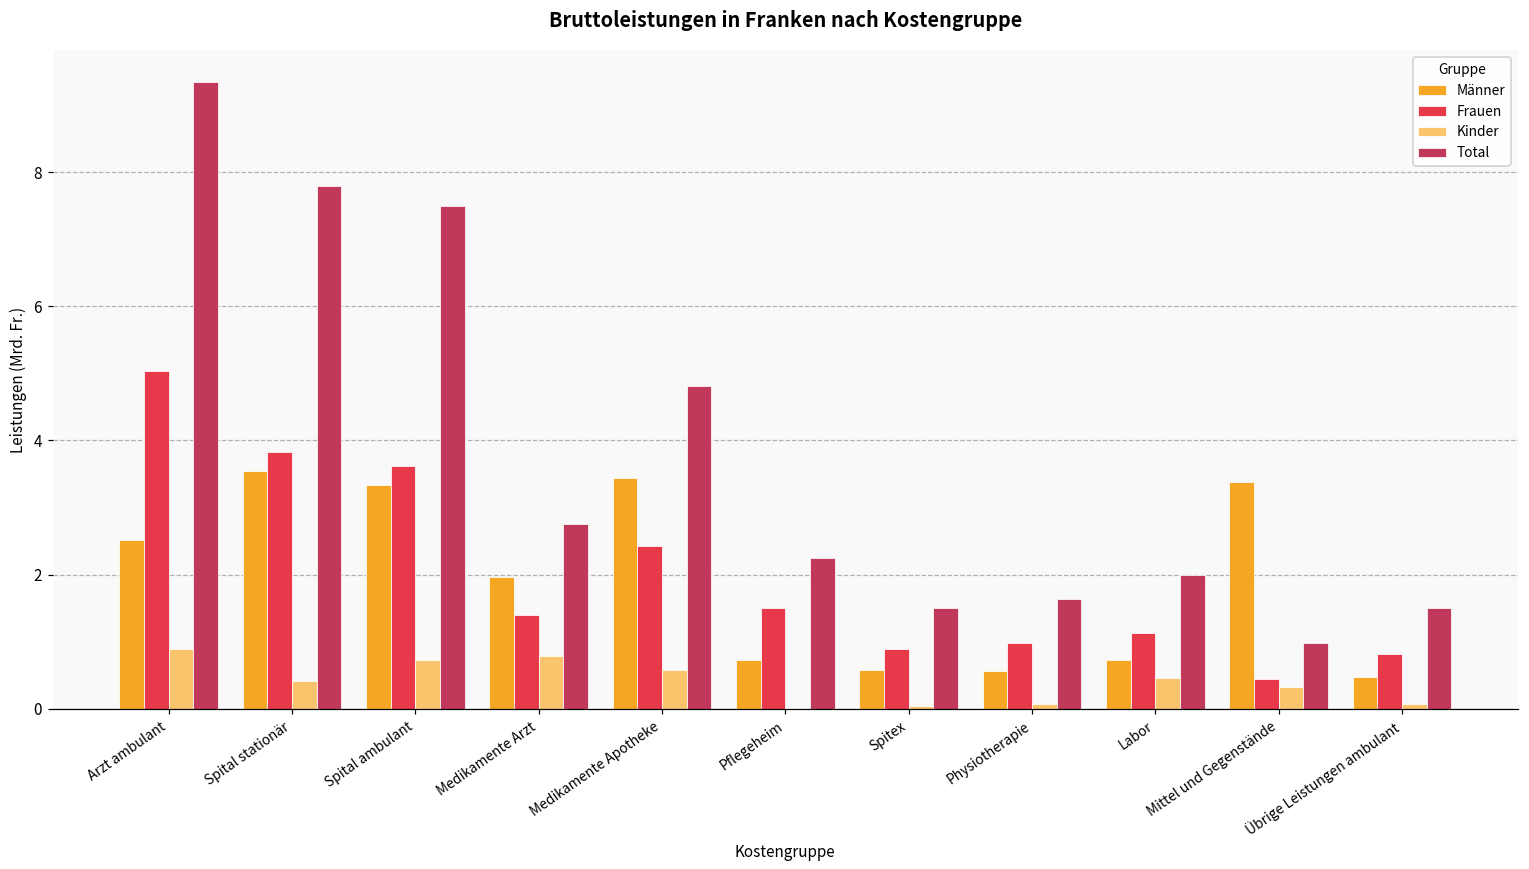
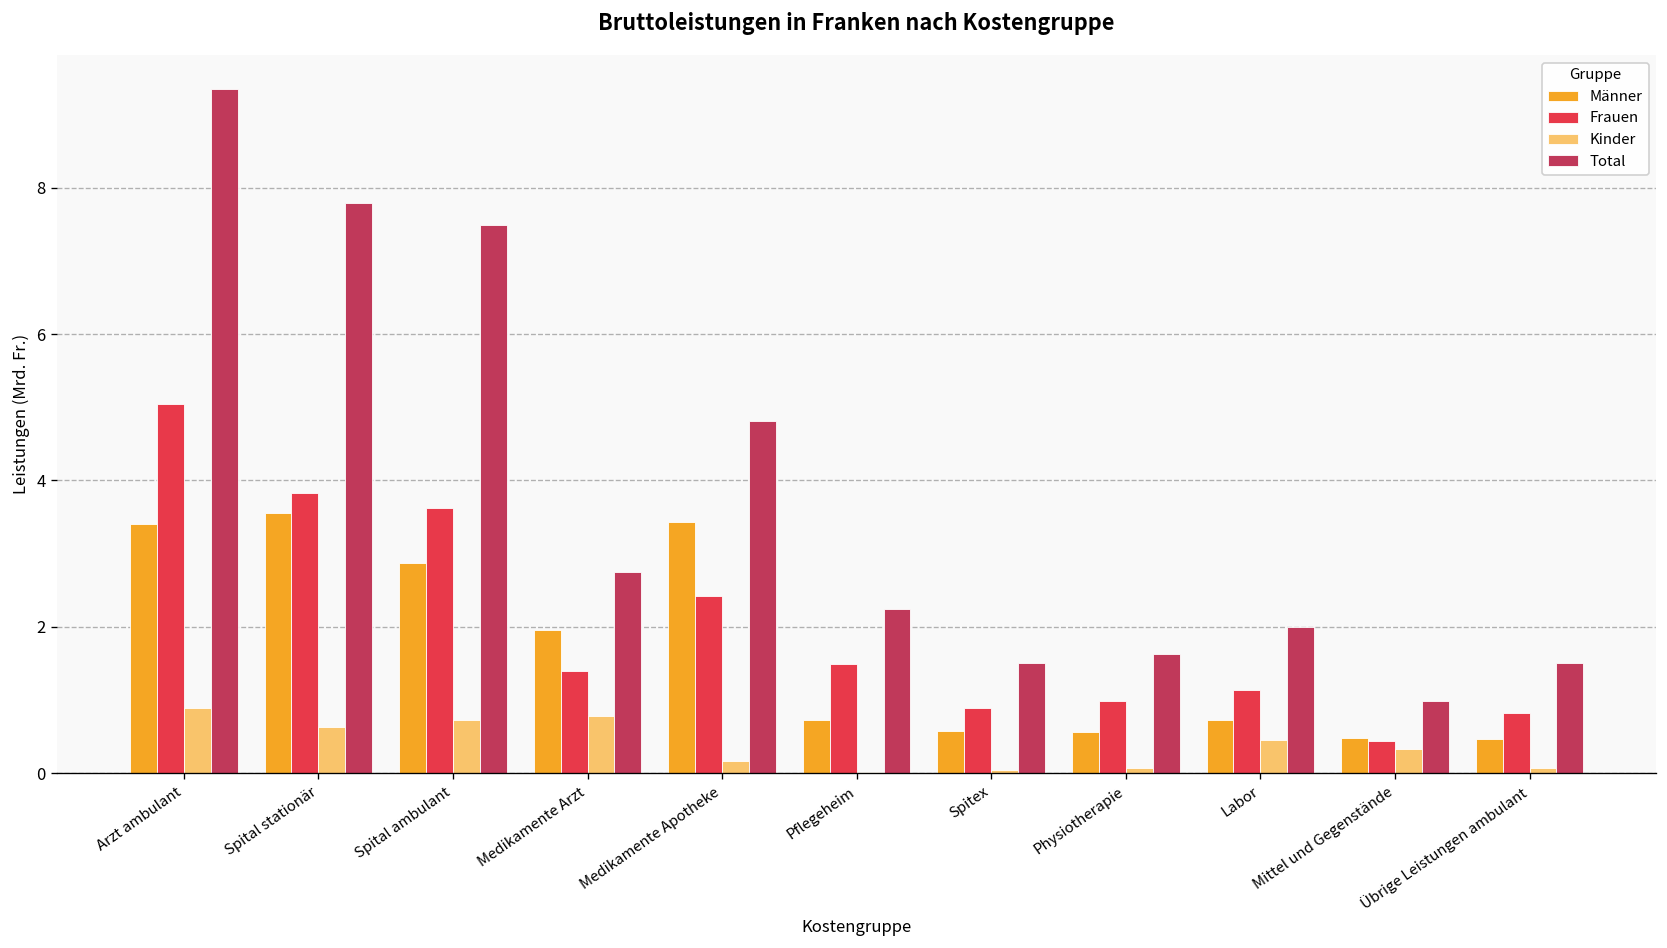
  {
    "Männer": {
-     "Arzt ambulant": 2.5,
+     "Arzt ambulant": 3.4,
      "Spital stationär": 3.6,
-     "Spital ambulant": 3.3,
+     "Spital ambulant": 2.9,
      "Medikamente Arzt": 2.0,
      "Medikamente Apotheke": 3.4,
      "Pflegeheim": 0.7,
      "Spitex": 0.6,
      "Physiotherapie": 0.6,
      "Labor": 0.7,
-     "Mittel und Gegenstände": 3.4,
+     "Mittel und Gegenstände": 0.5,
      "Übrige Leistungen ambulant": 0.5
    },
    "Kinder": {
      "Arzt ambulant": 0.9,
-     "Spital stationär": 0.4,
+     "Spital stationär": 0.6,
      "Spital ambulant": 0.7,
      "Medikamente Arzt": 0.8,
-     "Medikamente Apotheke": 0.6,
+     "Medikamente Apotheke": 0.2,
      "Physiotherapie": 0.1,
      "Labor": 0.5,
      "Mittel und Gegenstände": 0.3,
      "Übrige Leistungen ambulant": 0.1
    }
  }
